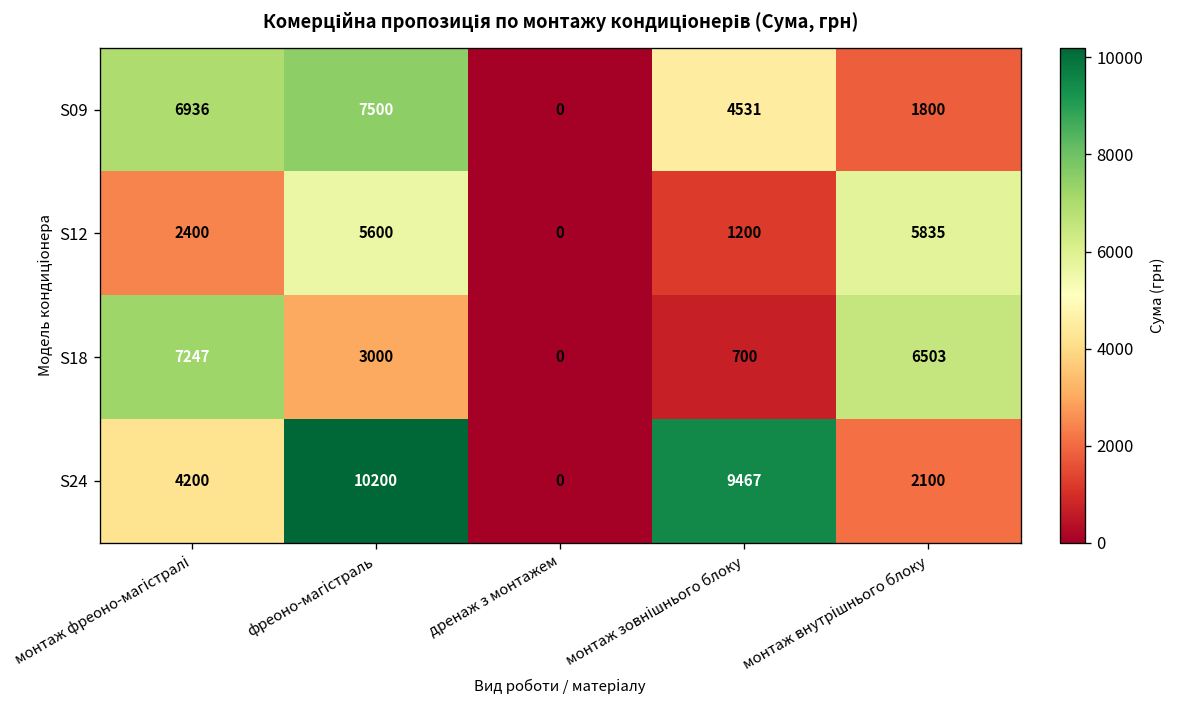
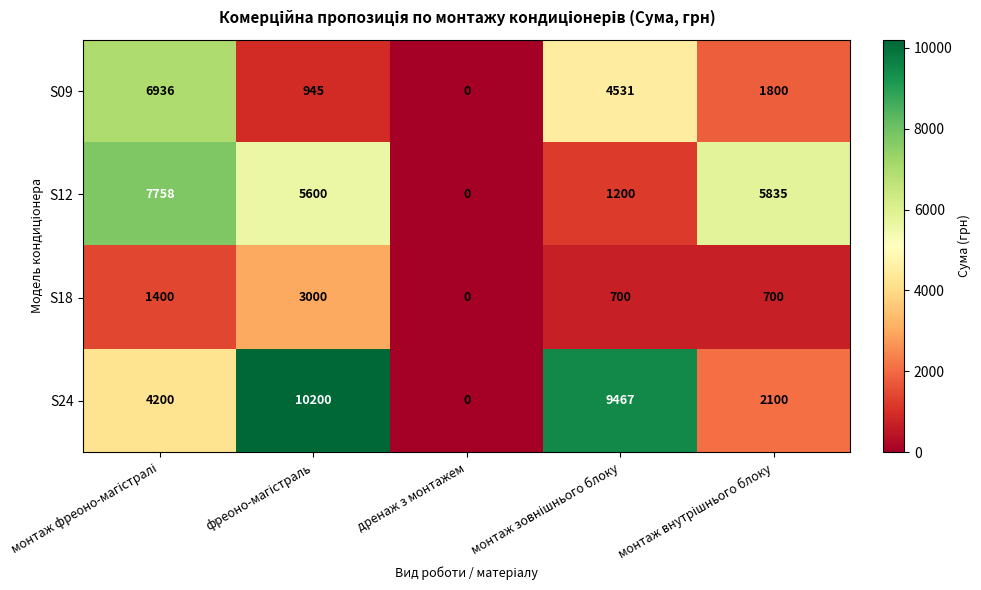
  {
    "S09": {
      "монтаж фреоно-магістралі": 6936,
-     "фреоно-магістраль": 7500,
+     "фреоно-магістраль": 945,
      "дренаж з монтажем": 0,
      "монтаж зовнішнього блоку": 4531,
      "монтаж внутрішнього блоку": 1800
    },
    "S12": {
-     "монтаж фреоно-магістралі": 2400,
+     "монтаж фреоно-магістралі": 7758,
      "фреоно-магістраль": 5600,
      "дренаж з монтажем": 0,
      "монтаж зовнішнього блоку": 1200,
      "монтаж внутрішнього блоку": 5835
    },
    "S18": {
-     "монтаж фреоно-магістралі": 7247,
+     "монтаж фреоно-магістралі": 1400,
      "фреоно-магістраль": 3000,
      "дренаж з монтажем": 0,
      "монтаж зовнішнього блоку": 700,
-     "монтаж внутрішнього блоку": 6503
+     "монтаж внутрішнього блоку": 700
    },
    "S24": {
      "монтаж фреоно-магістралі": 4200,
      "фреоно-магістраль": 10200,
      "дренаж з монтажем": 0,
      "монтаж зовнішнього блоку": 9467,
      "монтаж внутрішнього блоку": 2100
    }
  }
